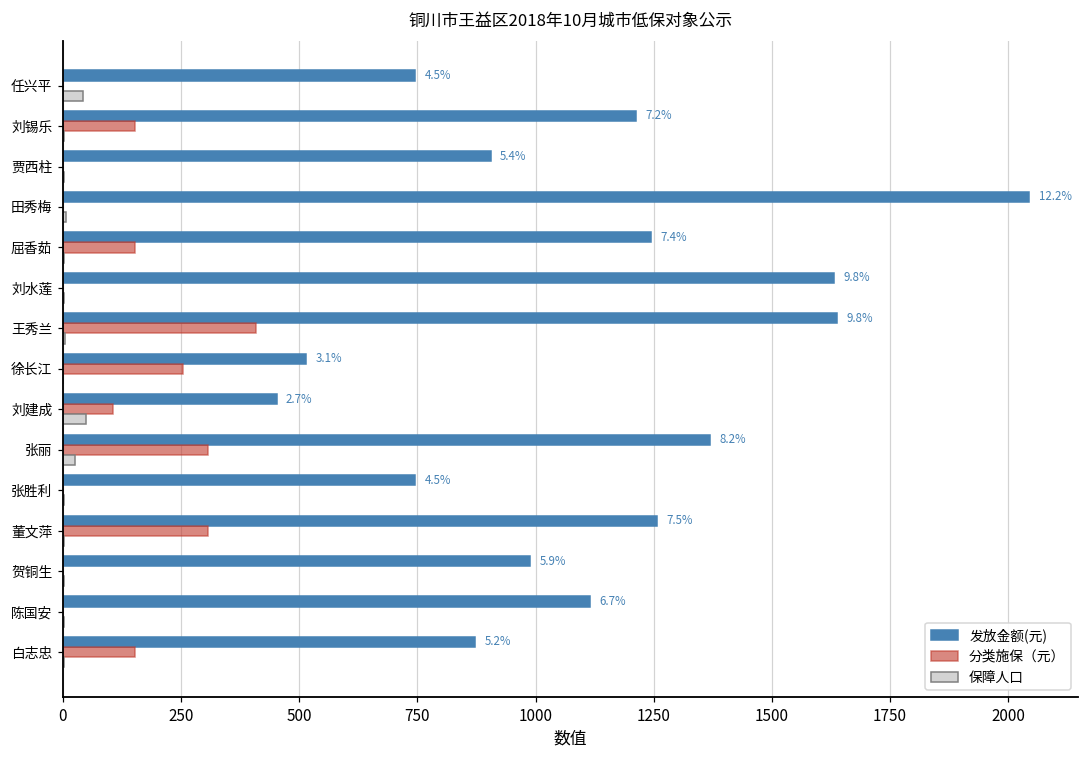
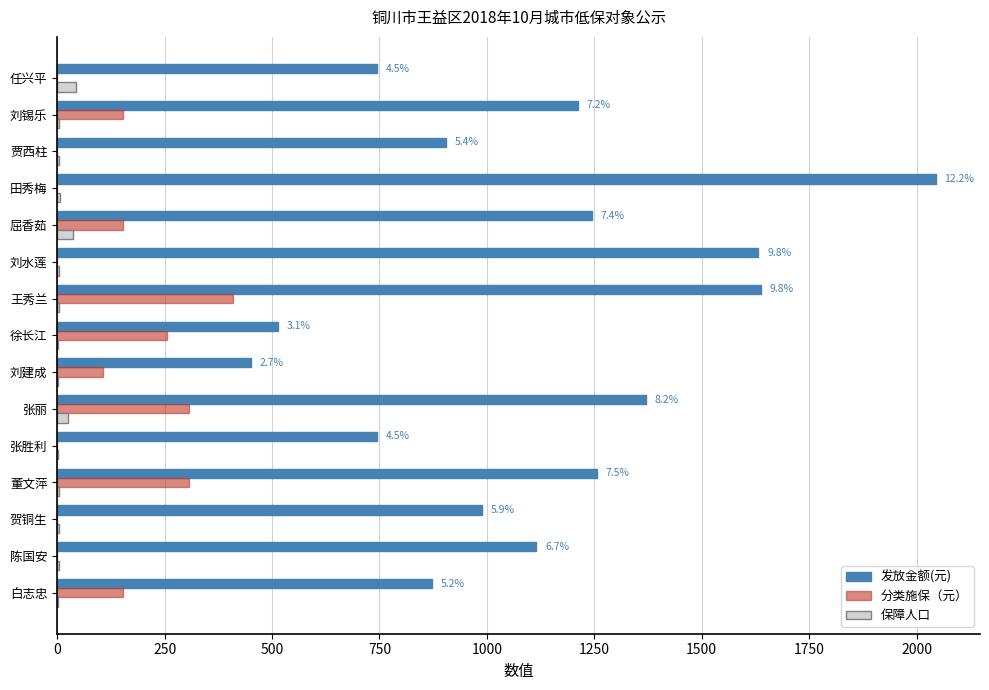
  {
    "分类施保（元）": {
      "任兴平": 0,
      "刘锡乐": 150,
      "贾西柱": 0,
      "田秀梅": 0,
      "屈香茹": 150,
      "刘水莲": 0,
      "王秀兰": 410,
      "徐长江": 260,
      "刘建成": 110,
      "张丽": 310,
      "张胜利": 0,
      "董文萍": 310,
      "贺铜生": 0,
      "陈国安": 0,
      "白志忠": 150
    },
    "保障人口": {
      "任兴平": 40,
      "田秀梅": 10,
-     "屈香茹": 0,
-     "刘建成": 50,
+     "屈香茹": 40,
+     "刘建成": 0,
      "张丽": 30
    }
  }
